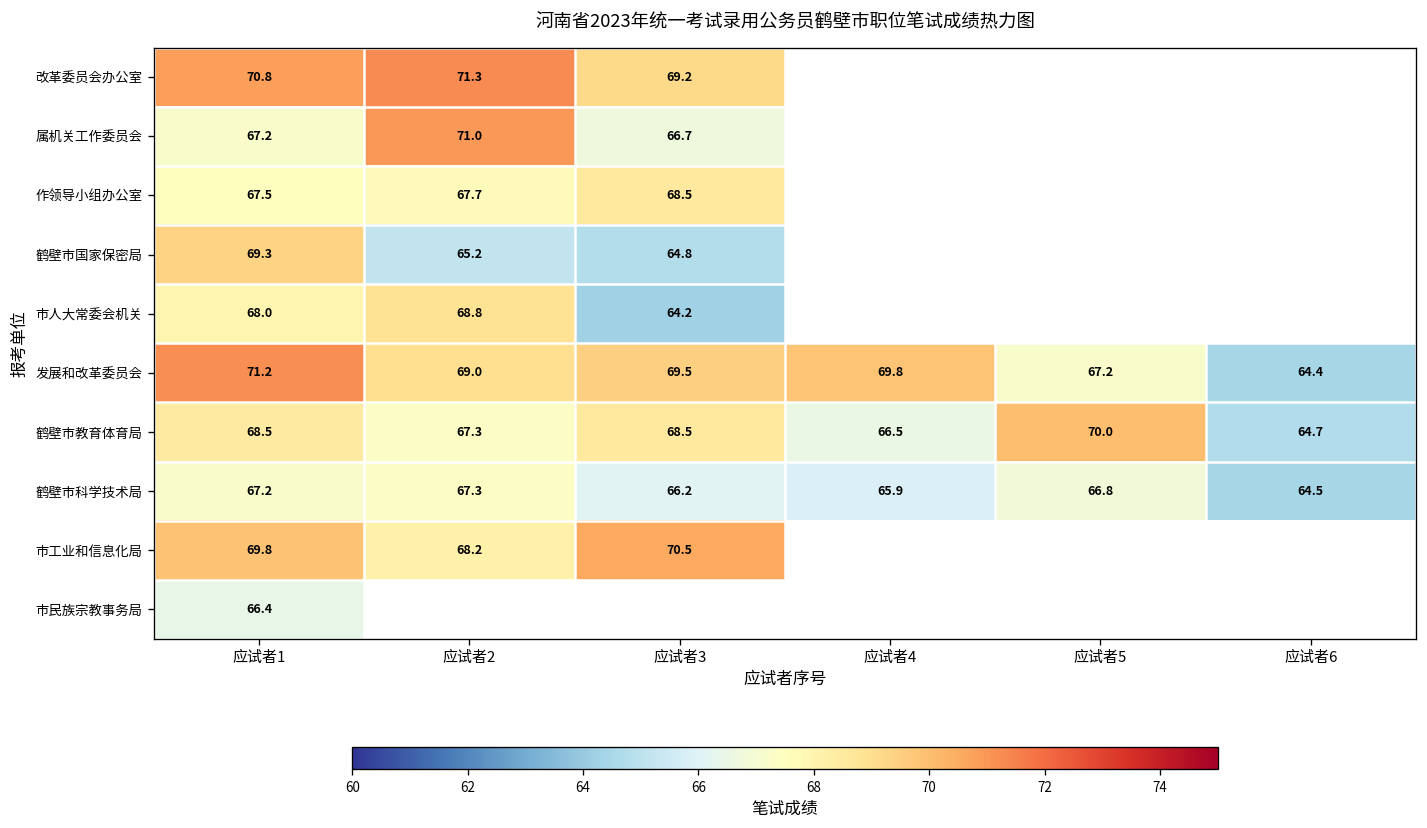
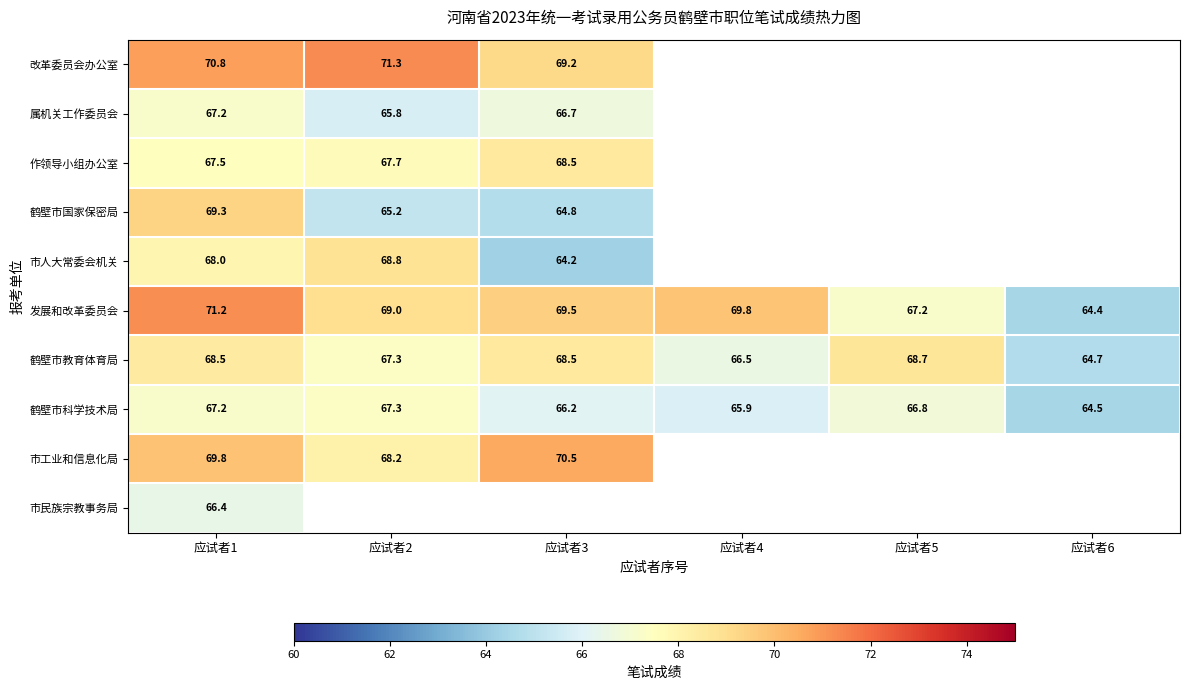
  {
    "改革委员会办公室": {
      "应试者1": 70.8,
      "应试者2": 71.3,
      "应试者3": 69.2
    },
    "属机关工作委员会": {
      "应试者1": 67.2,
-     "应试者2": 71.0,
+     "应试者2": 65.8,
      "应试者3": 66.7
    },
    "作领导小组办公室": {
      "应试者1": 67.5,
      "应试者2": 67.7,
      "应试者3": 68.5
    },
    "鹤壁市国家保密局": {
      "应试者1": 69.3,
      "应试者2": 65.2,
      "应试者3": 64.8
    },
    "市人大常委会机关": {
      "应试者1": 68.0,
      "应试者2": 68.8,
      "应试者3": 64.2
    },
    "发展和改革委员会": {
      "应试者1": 71.2,
      "应试者2": 69.0,
      "应试者3": 69.5,
      "应试者4": 69.8,
      "应试者5": 67.2,
      "应试者6": 64.4
    },
    "鹤壁市教育体育局": {
      "应试者1": 68.5,
      "应试者2": 67.3,
      "应试者3": 68.5,
      "应试者4": 66.5,
-     "应试者5": 70.0,
+     "应试者5": 68.7,
      "应试者6": 64.7
    },
    "鹤壁市科学技术局": {
      "应试者1": 67.2,
      "应试者2": 67.3,
      "应试者3": 66.2,
      "应试者4": 65.9,
      "应试者5": 66.8,
      "应试者6": 64.5
    },
    "市工业和信息化局": {
      "应试者1": 69.8,
      "应试者2": 68.2,
      "应试者3": 70.5
    },
    "市民族宗教事务局": {
      "应试者1": 66.4
    }
  }
